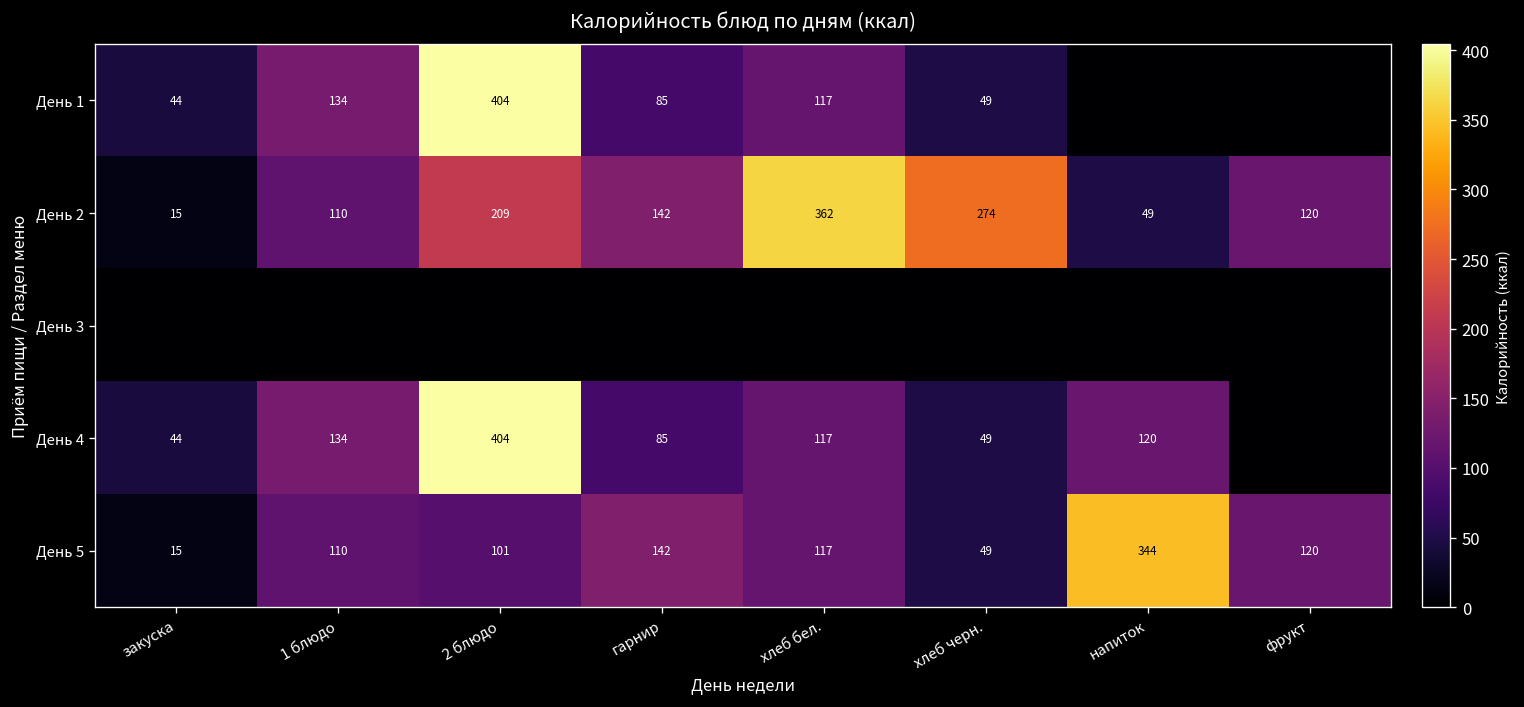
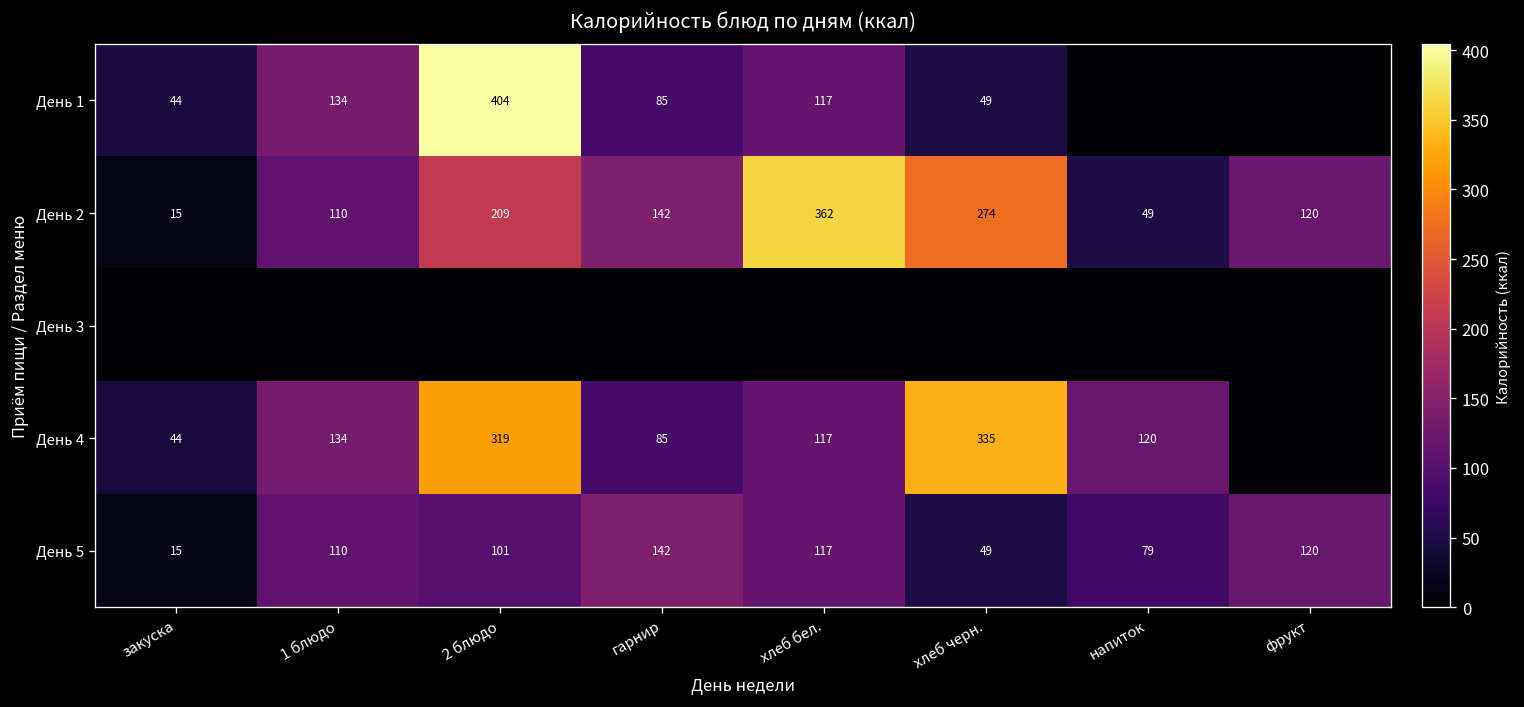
  {
    "День 1": {
      "закуска": 44,
      "1 блюдо": 134,
      "2 блюдо": 404,
      "гарнир": 85,
      "хлеб бел.": 117,
      "хлеб черн.": 49
    },
    "День 2": {
      "закуска": 15,
      "1 блюдо": 110,
      "2 блюдо": 209,
      "гарнир": 142,
      "хлеб бел.": 362,
      "хлеб черн.": 274,
      "напиток": 49,
      "фрукт": 120
    },
    "День 4": {
      "закуска": 44,
      "1 блюдо": 134,
-     "2 блюдо": 404,
+     "2 блюдо": 319,
      "гарнир": 85,
      "хлеб бел.": 117,
-     "хлеб черн.": 49,
+     "хлеб черн.": 335,
      "напиток": 120
    },
    "День 5": {
      "закуска": 15,
      "1 блюдо": 110,
      "2 блюдо": 101,
      "гарнир": 142,
      "хлеб бел.": 117,
      "хлеб черн.": 49,
-     "напиток": 344,
+     "напиток": 79,
      "фрукт": 120
    }
  }
